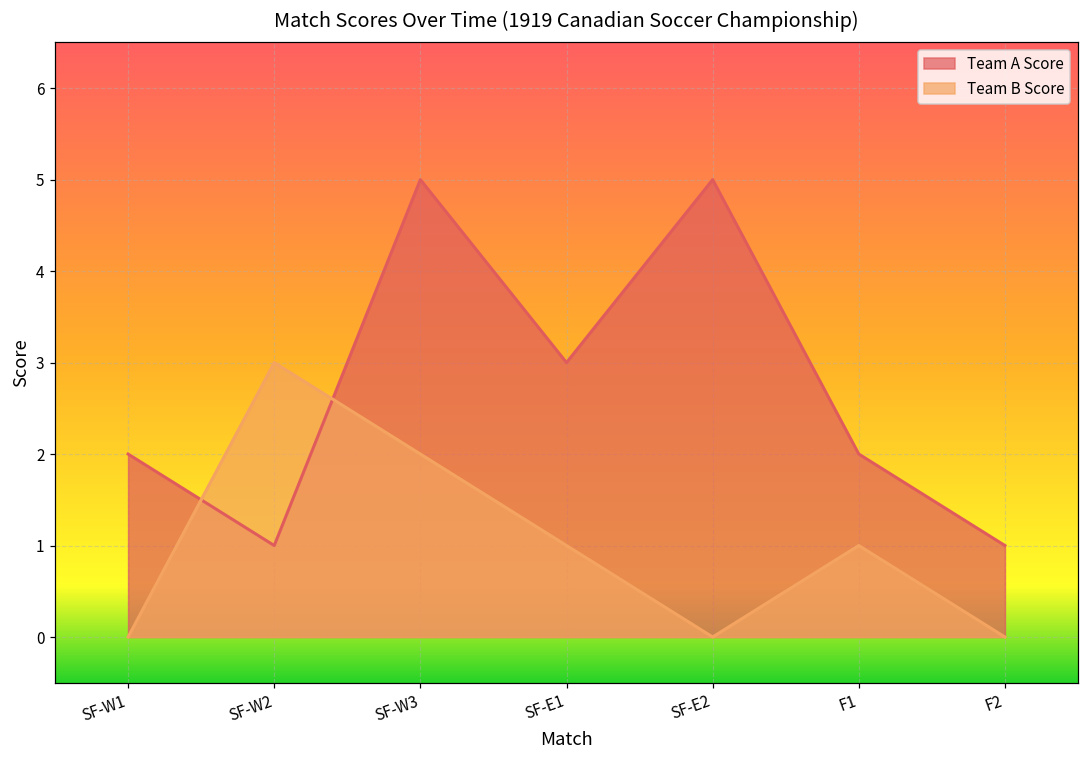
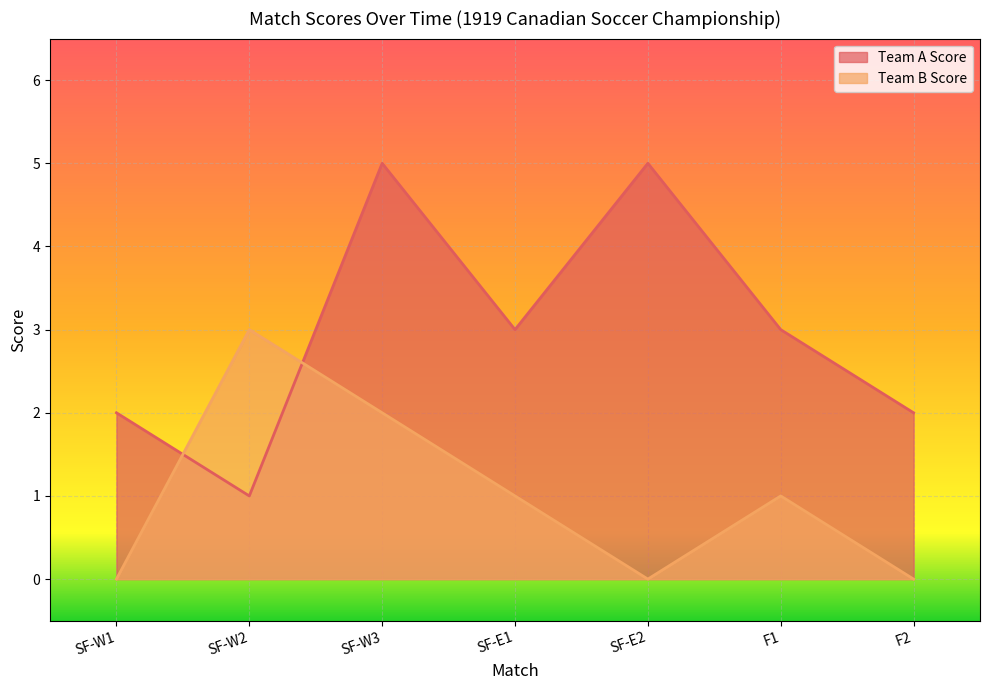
  {
    "Team A Score": {
      "SF-W1": 2,
      "SF-W2": 1,
      "SF-W3": 5,
      "SF-E1": 3,
      "SF-E2": 5,
-     "F1": 2,
-     "F2": 1
+     "F1": 3,
+     "F2": 2
    },
    "Team B Score": {
      "SF-W1": 0,
      "SF-W2": 3,
      "SF-W3": 2,
      "SF-E1": 1,
      "SF-E2": 0,
      "F1": 1,
      "F2": 0
    }
  }
